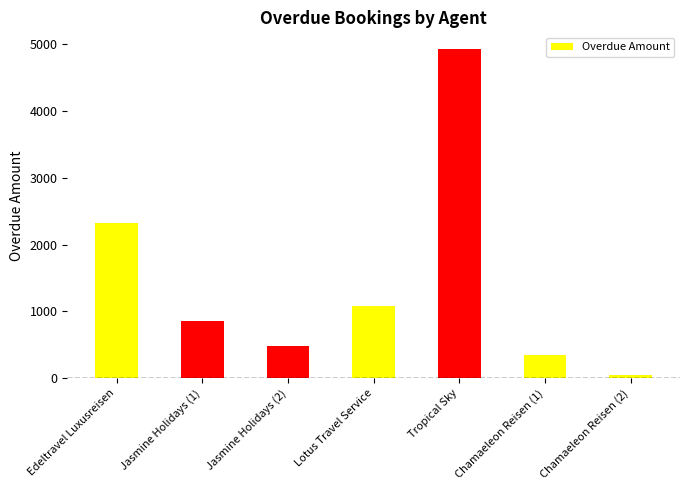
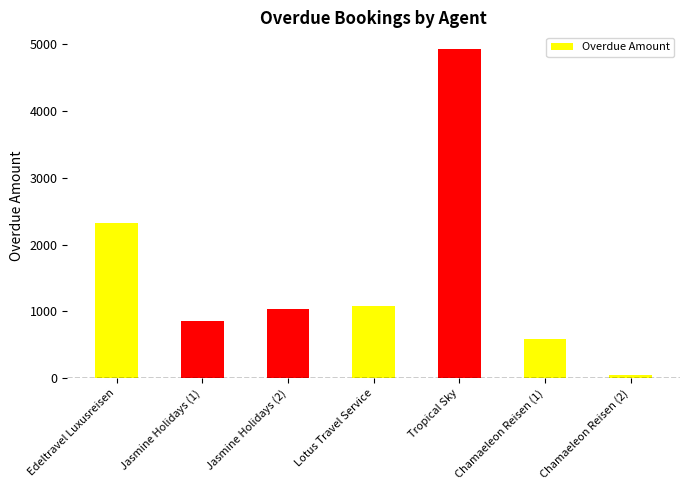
  {
    "Edeltravel Luxusreisen": 2300,
    "Jasmine Holidays (1)": 900,
-   "Jasmine Holidays (2)": 500,
+   "Jasmine Holidays (2)": 1000,
    "Lotus Travel Service": 1100,
    "Tropical Sky": 4900,
-   "Chamaeleon Reisen (1)": 300,
+   "Chamaeleon Reisen (1)": 600,
    "Chamaeleon Reisen (2)": 100
  }
